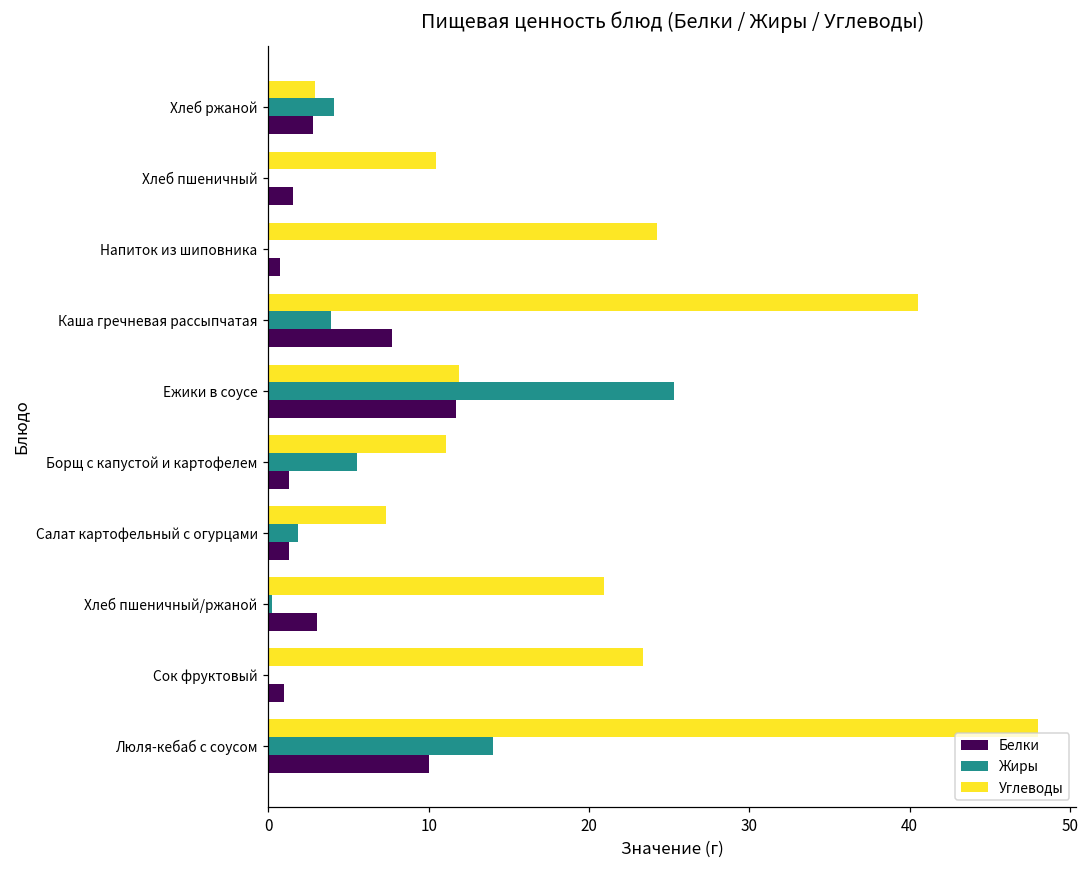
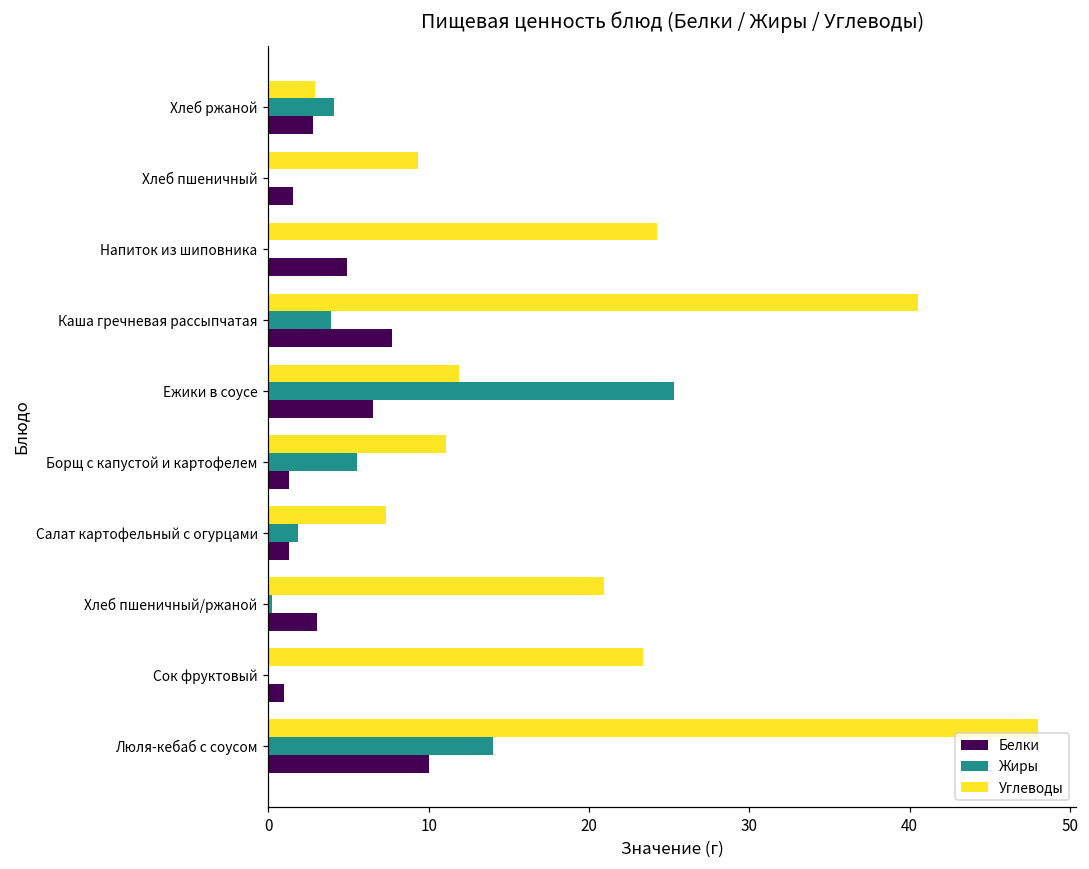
  {
    "Белки": {
      "Хлеб ржаной": 2.8,
      "Хлеб пшеничный": 1.5,
-     "Напиток из шиповника": 0.7,
+     "Напиток из шиповника": 4.9,
      "Каша гречневая рассыпчатая": 7.7,
-     "Ежики в соусе": 11.7,
+     "Ежики в соусе": 6.5,
      "Борщ с капустой и картофелем": 1.3,
      "Салат картофельный с огурцами": 1.3,
      "Хлеб пшеничный/ржаной": 3.0,
      "Сок фруктовый": 1.0,
      "Люля-кебаб с соусом": 10.0
    },
    "Жиры": {
      "Хлеб ржаной": 4.1,
      "Напиток из шиповника": 0.0,
      "Каша гречневая рассыпчатая": 3.9,
      "Ежики в соусе": 25.3,
      "Борщ с капустой и картофелем": 5.5,
      "Салат картофельный с огурцами": 1.8,
      "Хлеб пшеничный/ржаной": 0.2,
      "Сок фруктовый": 0.0,
      "Люля-кебаб с соусом": 14.0
    },
    "Углеводы": {
      "Хлеб ржаной": 2.9,
-     "Хлеб пшеничный": 10.5,
+     "Хлеб пшеничный": 9.3,
      "Напиток из шиповника": 24.3,
      "Каша гречневая рассыпчатая": 40.6,
      "Ежики в соусе": 11.9,
      "Борщ с капустой и картофелем": 11.1,
      "Салат картофельный с огурцами": 7.3,
      "Хлеб пшеничный/ржаной": 20.9,
      "Сок фруктовый": 23.4,
      "Люля-кебаб с соусом": 48.0
    }
  }
